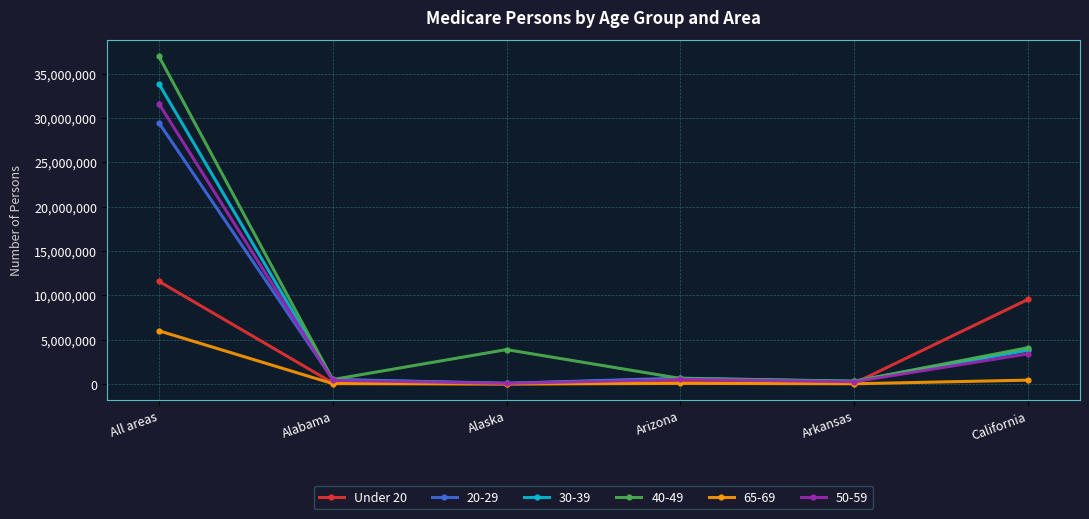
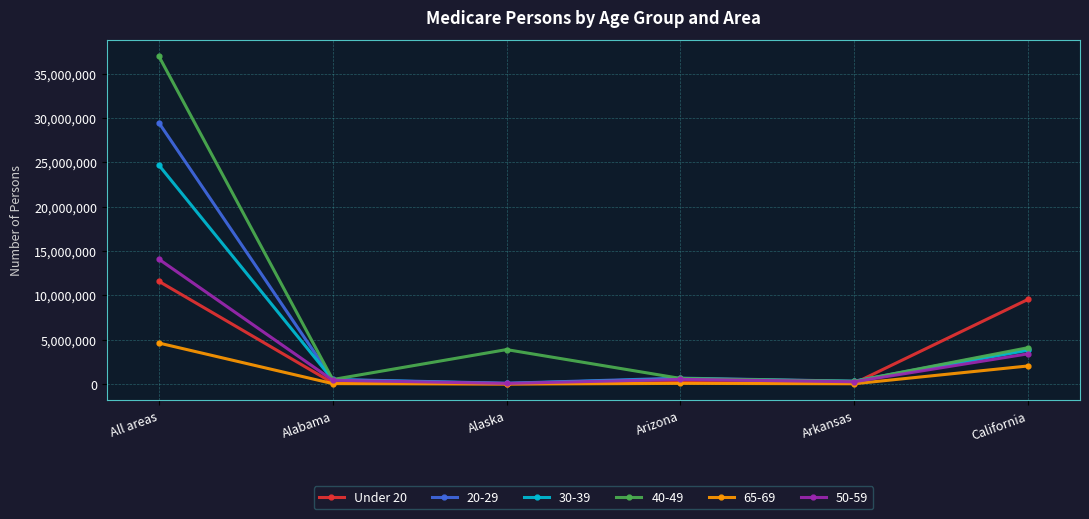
  {
    "Under 20": {
      "All areas": "12,000,000",
      "California": "10,000,000"
    },
    "20-29": {
      "All areas": "29,000,000"
    },
    "30-39": {
-     "All areas": "34,000,000"
+     "All areas": "25,000,000"
    },
    "40-49": {
      "All areas": "37,000,000",
      "Alaska": "4,000,000"
    },
    "65-69": {
-     "All areas": "6,000,000",
-     "California": "0"
+     "All areas": "5,000,000",
+     "California": "2,000,000"
    },
    "50-59": {
-     "All areas": "32,000,000",
+     "All areas": "14,000,000",
      "California": "3,000,000"
    }
  }
